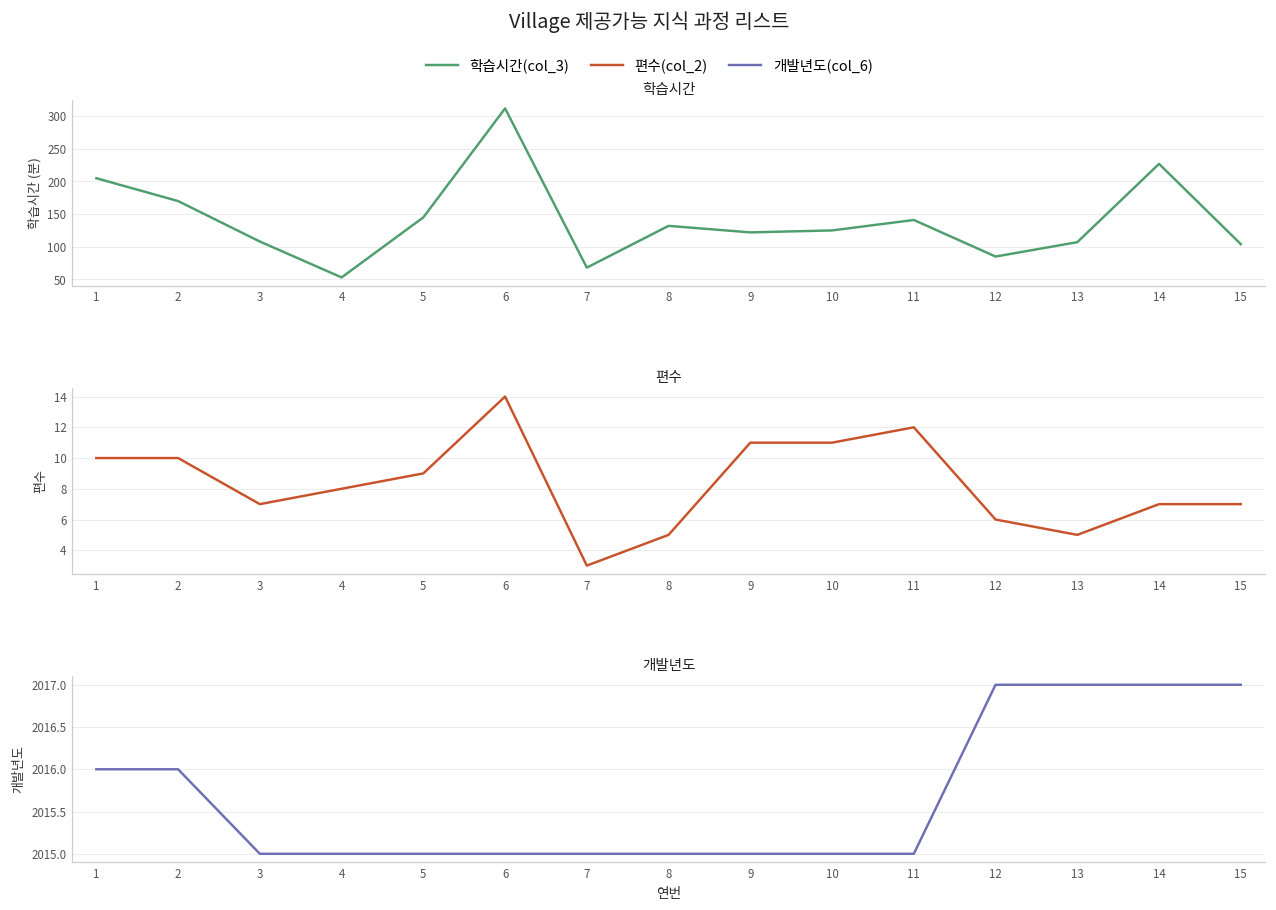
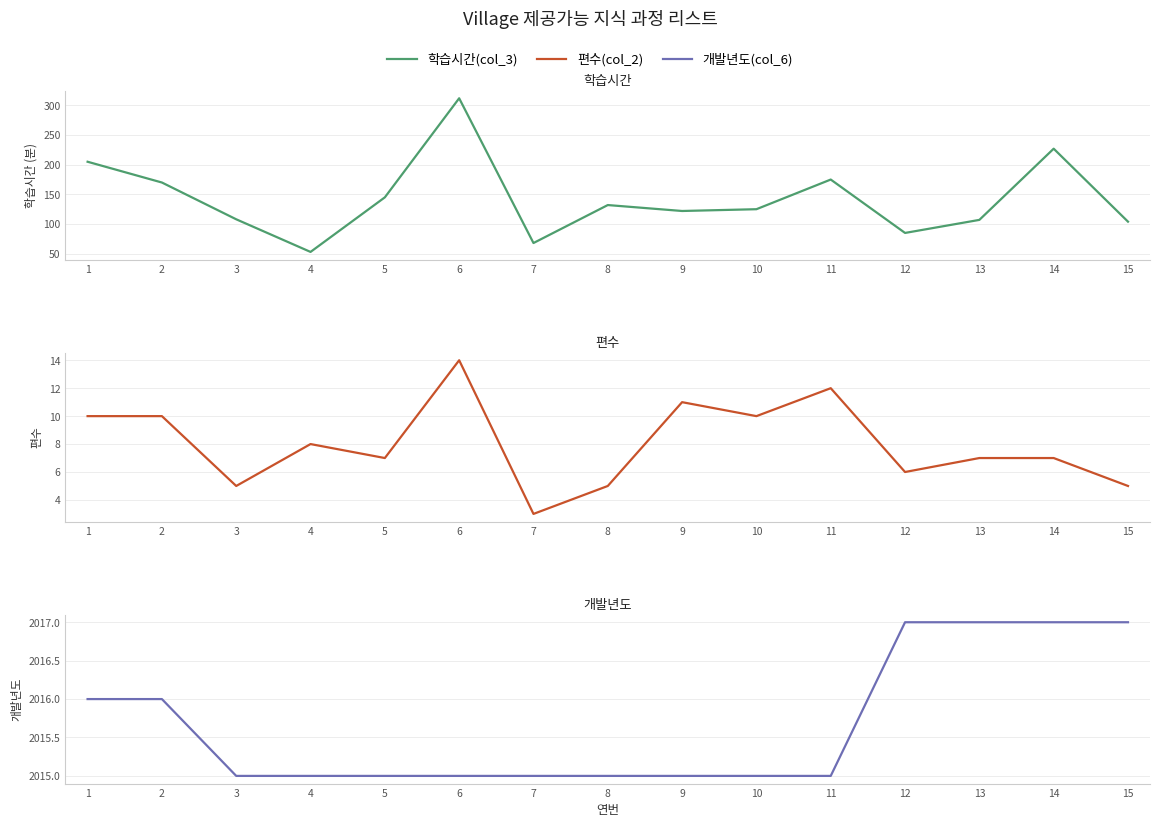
  {
    "학습시간": {
      "1": 210,
      "2": 170,
      "3": 110,
      "4": 50,
      "5": 150,
      "6": 310,
      "7": 70,
      "8": 130,
      "9": 120,
      "10": 130,
-     "11": 140,
+     "11": 180,
      "12": 90,
      "13": 110,
      "14": 230,
      "15": 100
    },
    "편수": {
      "1": 10,
      "2": 10,
-     "3": 7,
+     "3": 5,
      "4": 8,
-     "5": 9,
+     "5": 7,
      "6": 14,
      "7": 3,
      "8": 5,
      "9": 11,
-     "10": 11,
+     "10": 10,
      "11": 12,
      "12": 6,
-     "13": 5,
+     "13": 7,
      "14": 7,
-     "15": 7
+     "15": 5
    },
    "개발년도": {
      "1": 2016.0,
      "2": 2016.0,
      "3": 2015.0,
      "4": 2015.0,
      "5": 2015.0,
      "6": 2015.0,
      "7": 2015.0,
      "8": 2015.0,
      "9": 2015.0,
      "10": 2015.0,
      "11": 2015.0,
      "12": 2017.0,
      "13": 2017.0,
      "14": 2017.0,
      "15": 2017.0
    }
  }
